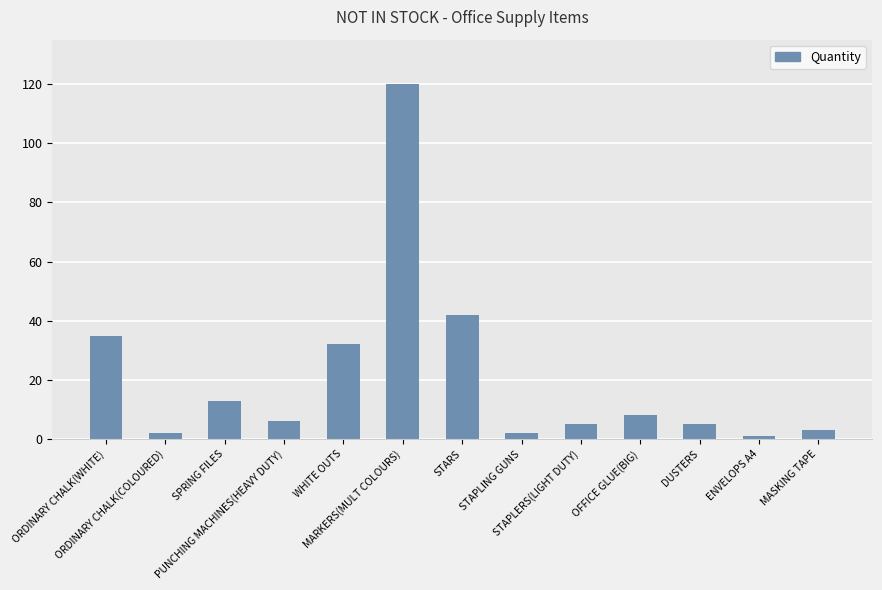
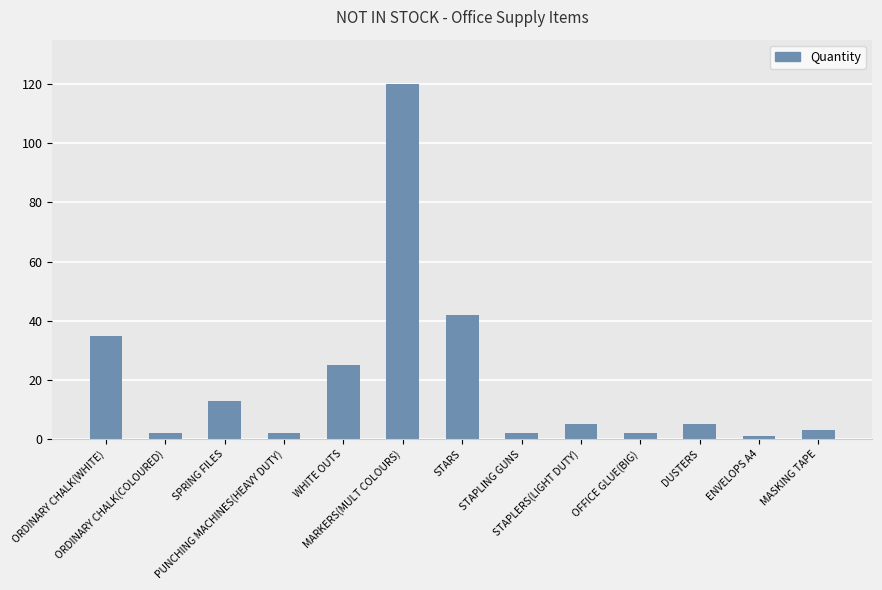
  {
    "ORDINARY CHALK(WHITE)": 35,
    "ORDINARY CHALK(COLOURED)": 2,
    "SPRING FILES": 13,
-   "PUNCHING MACHINES(HEAVY DUTY)": 6,
-   "WHITE OUTS": 32,
+   "PUNCHING MACHINES(HEAVY DUTY)": 2,
+   "WHITE OUTS": 25,
    "MARKERS(MULT COLOURS)": 120,
    "STARS": 42,
    "STAPLING GUNS": 2,
    "STAPLERS(LIGHT DUTY)": 5,
-   "OFFICE GLUE(BIG)": 8,
+   "OFFICE GLUE(BIG)": 2,
    "DUSTERS": 5,
    "ENVELOPS A4": 1,
    "MASKING TAPE": 3
  }
